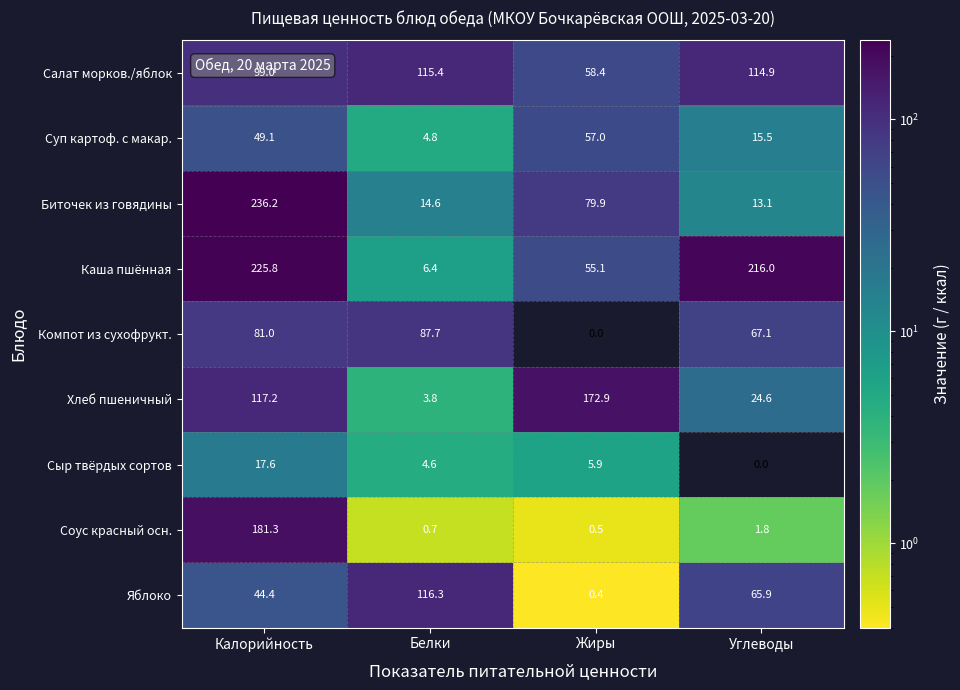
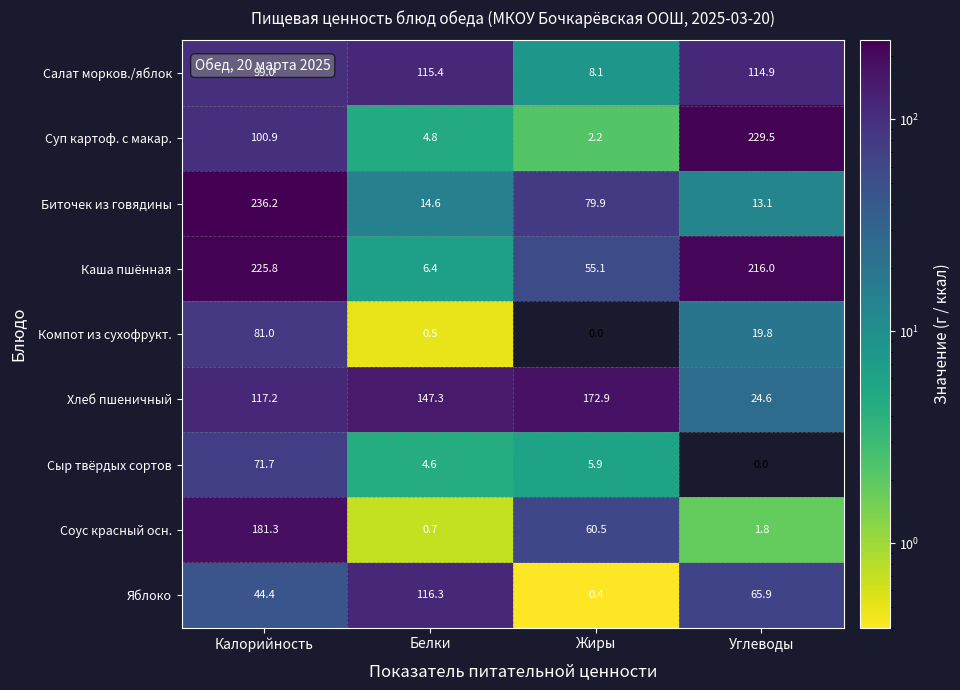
  {
    "Салат морков./яблок": {
      "Белки": 115.4,
-     "Жиры": 58.4,
+     "Жиры": 8.1,
      "Углеводы": 114.9
    },
    "Суп картоф. с макар.": {
-     "Калорийность": 49.1,
+     "Калорийность": 100.9,
      "Белки": 4.8,
-     "Жиры": 57.0,
-     "Углеводы": 15.5
+     "Жиры": 2.2,
+     "Углеводы": 229.5
    },
    "Биточек из говядины": {
      "Калорийность": 236.2,
      "Белки": 14.6,
      "Жиры": 79.9,
      "Углеводы": 13.1
    },
    "Каша пшённая": {
      "Калорийность": 225.8,
      "Белки": 6.4,
      "Жиры": 55.1,
      "Углеводы": 216.0
    },
    "Компот из сухофрукт.": {
      "Калорийность": 81.0,
-     "Белки": 87.7,
-     "Углеводы": 67.1
+     "Белки": 0.5,
+     "Углеводы": 19.8
    },
    "Хлеб пшеничный": {
      "Калорийность": 117.2,
-     "Белки": 3.8,
+     "Белки": 147.3,
      "Жиры": 172.9,
      "Углеводы": 24.6
    },
    "Сыр твёрдых сортов": {
-     "Калорийность": 17.6,
+     "Калорийность": 71.7,
      "Белки": 4.6,
      "Жиры": 5.9
    },
    "Соус красный осн.": {
      "Калорийность": 181.3,
      "Белки": 0.7,
-     "Жиры": 0.5,
+     "Жиры": 60.5,
      "Углеводы": 1.8
    },
    "Яблоко": {
      "Калорийность": 44.4,
      "Белки": 116.3,
      "Жиры": 0.4,
      "Углеводы": 65.9
    }
  }
